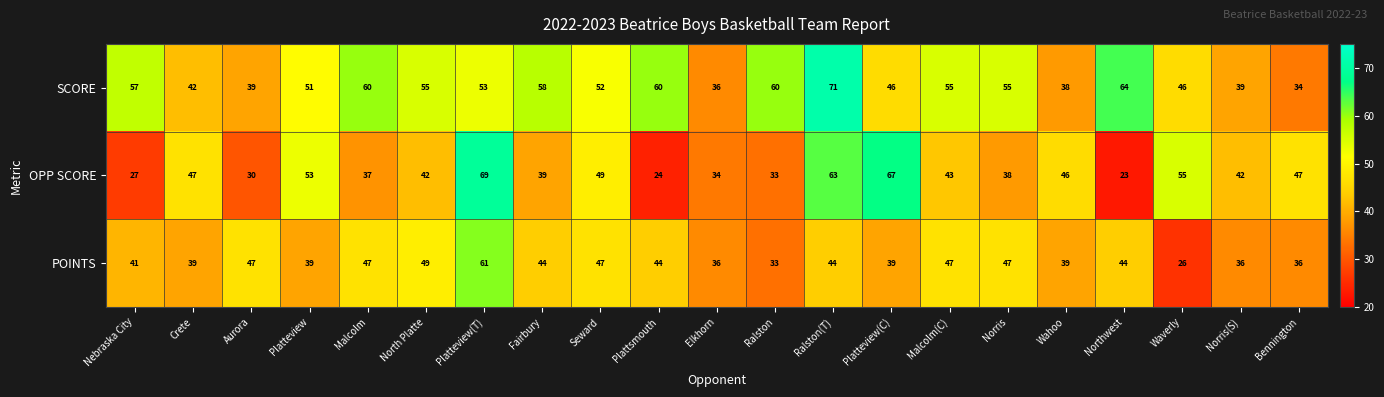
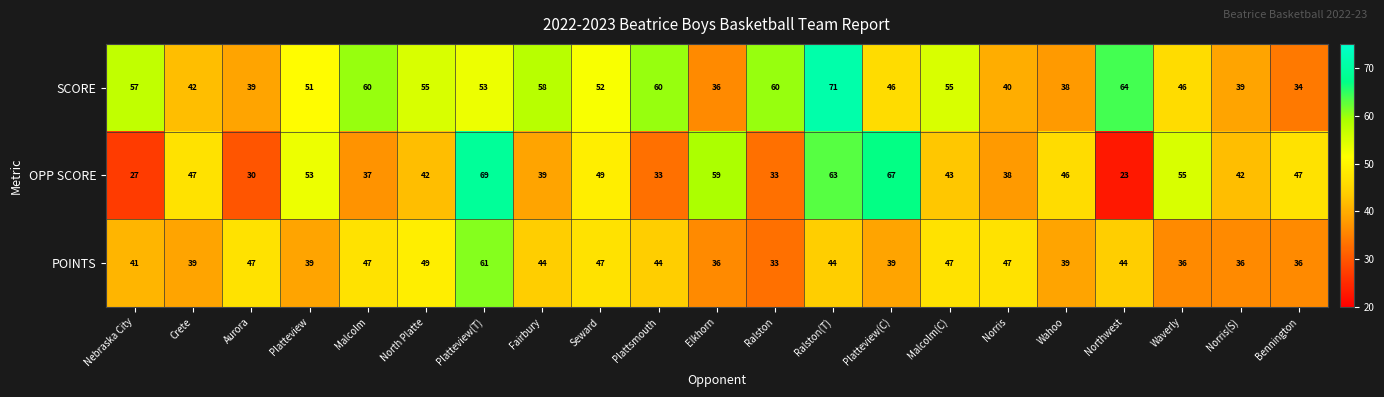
  {
    "SCORE": {
      "Nebraska City": 57,
      "Crete": 42,
      "Aurora": 39,
      "Platteview": 51,
      "Malcolm": 60,
      "North Platte": 55,
      "Platteview(T)": 53,
      "Fairbury": 58,
      "Seward": 52,
      "Plattsmouth": 60,
      "Elkhorn": 36,
      "Ralston": 60,
      "Ralston(T)": 71,
      "Platteview(C)": 46,
      "Malcolm(C)": 55,
-     "Norris": 55,
+     "Norris": 40,
      "Wahoo": 38,
      "Northwest": 64,
      "Waverly": 46,
      "Norris(S)": 39,
      "Bennington": 34
    },
    "OPP SCORE": {
      "Nebraska City": 27,
      "Crete": 47,
      "Aurora": 30,
      "Platteview": 53,
      "Malcolm": 37,
      "North Platte": 42,
      "Platteview(T)": 69,
      "Fairbury": 39,
      "Seward": 49,
-     "Plattsmouth": 24,
-     "Elkhorn": 34,
+     "Plattsmouth": 33,
+     "Elkhorn": 59,
      "Ralston": 33,
      "Ralston(T)": 63,
      "Platteview(C)": 67,
      "Malcolm(C)": 43,
      "Norris": 38,
      "Wahoo": 46,
      "Northwest": 23,
      "Waverly": 55,
      "Norris(S)": 42,
      "Bennington": 47
    },
    "POINTS": {
      "Nebraska City": 41,
      "Crete": 39,
      "Aurora": 47,
      "Platteview": 39,
      "Malcolm": 47,
      "North Platte": 49,
      "Platteview(T)": 61,
      "Fairbury": 44,
      "Seward": 47,
      "Plattsmouth": 44,
      "Elkhorn": 36,
      "Ralston": 33,
      "Ralston(T)": 44,
      "Platteview(C)": 39,
      "Malcolm(C)": 47,
      "Norris": 47,
      "Wahoo": 39,
      "Northwest": 44,
-     "Waverly": 26,
+     "Waverly": 36,
      "Norris(S)": 36,
      "Bennington": 36
    }
  }
